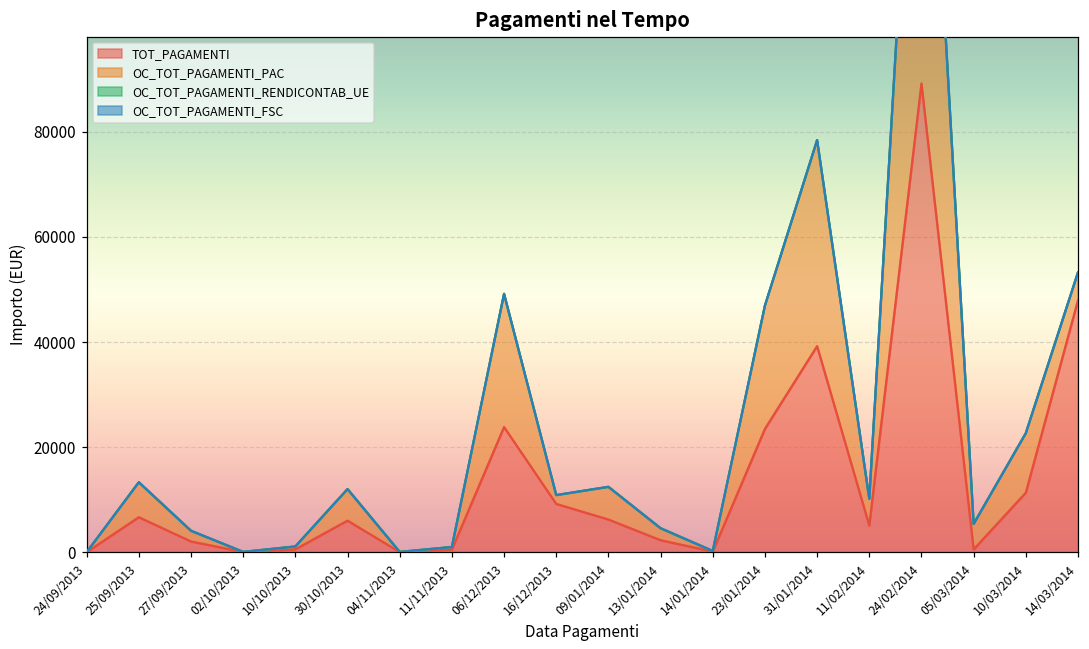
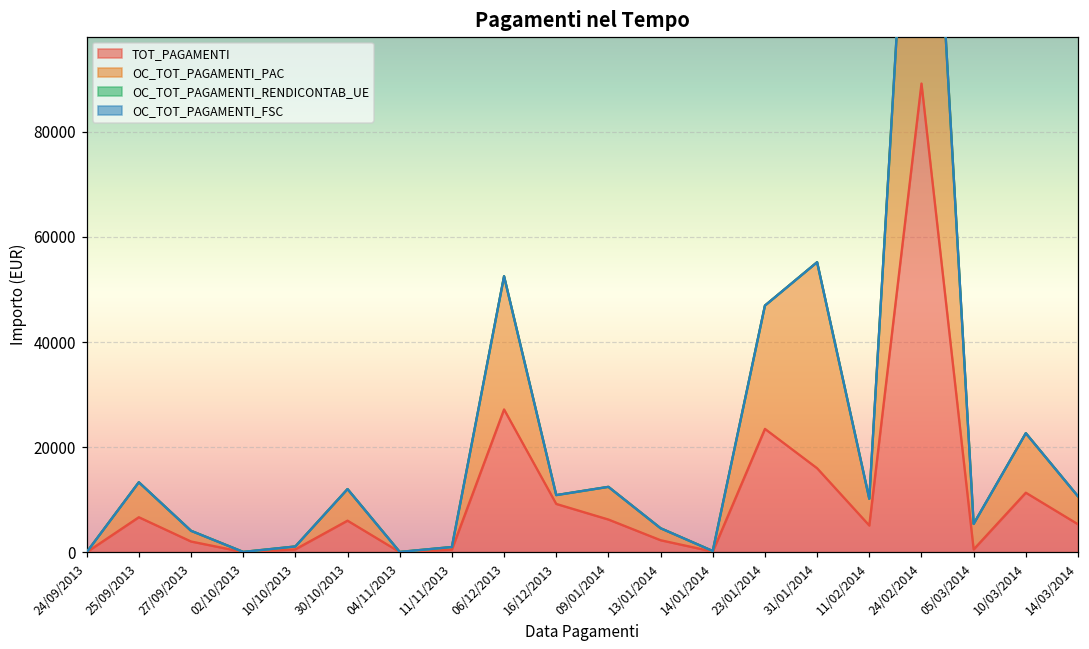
  {
    "TOT_PAGAMENTI": {
      "25/09/2013": 7000,
      "27/09/2013": 2000,
      "10/10/2013": 1000,
      "30/10/2013": 6000,
-     "06/12/2013": 24000,
+     "06/12/2013": 27000,
      "16/12/2013": 9000,
      "09/01/2014": 6000,
      "13/01/2014": 2000,
      "23/01/2014": 23000,
-     "31/01/2014": 39000,
+     "31/01/2014": 16000,
      "11/02/2014": 5000,
      "24/02/2014": 89000,
      "05/03/2014": 1000,
      "10/03/2014": 11000,
-     "14/03/2014": 48000
+     "14/03/2014": 5000
    }
  }
